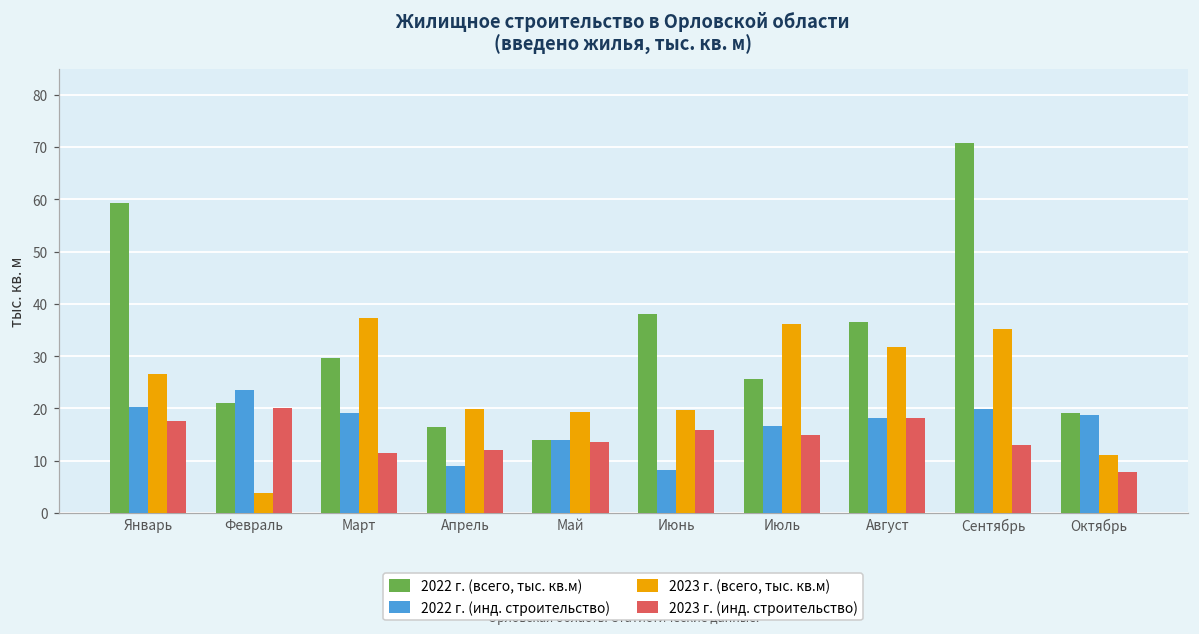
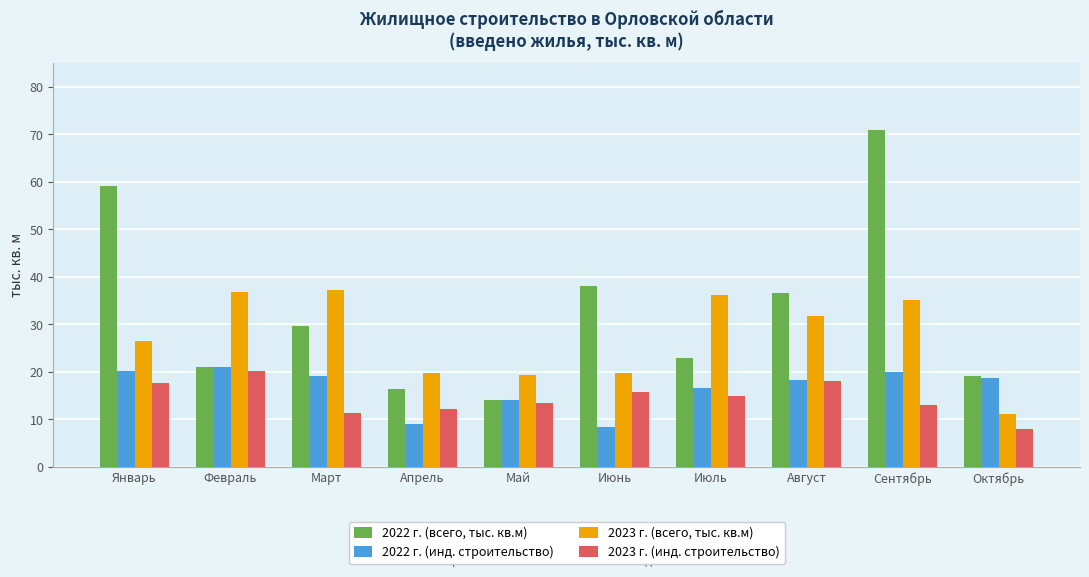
  {
    "2022 г. (всего, тыс. кв.м)": {
      "Январь": 59,
      "Февраль": 21,
      "Март": 30,
      "Апрель": 17,
      "Май": 14,
      "Июнь": 38,
-     "Июль": 26,
+     "Июль": 23,
      "Август": 37,
      "Сентябрь": 71,
      "Октябрь": 19
    },
    "2022 г. (инд. строительство)": {
      "Январь": 20,
-     "Февраль": 24,
+     "Февраль": 21,
      "Март": 19,
      "Апрель": 9,
      "Май": 14,
      "Июнь": 8,
      "Июль": 17,
      "Август": 18,
      "Сентябрь": 20,
      "Октябрь": 19
    },
    "2023 г. (всего, тыс. кв.м)": {
      "Январь": 27,
-     "Февраль": 4,
+     "Февраль": 37,
      "Март": 37,
      "Апрель": 20,
      "Май": 19,
      "Июнь": 20,
      "Июль": 36,
      "Август": 32,
      "Сентябрь": 35,
      "Октябрь": 11
    },
    "2023 г. (инд. строительство)": {
      "Январь": 18,
      "Февраль": 20,
      "Март": 11,
      "Апрель": 12,
      "Май": 14,
      "Июнь": 16,
      "Июль": 15,
      "Август": 18,
      "Сентябрь": 13,
      "Октябрь": 8
    }
  }
